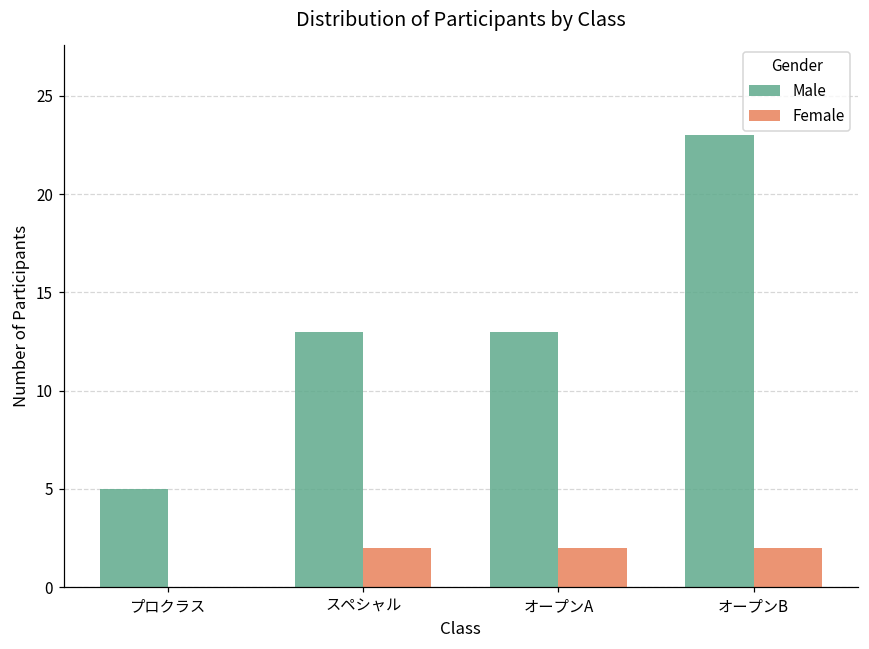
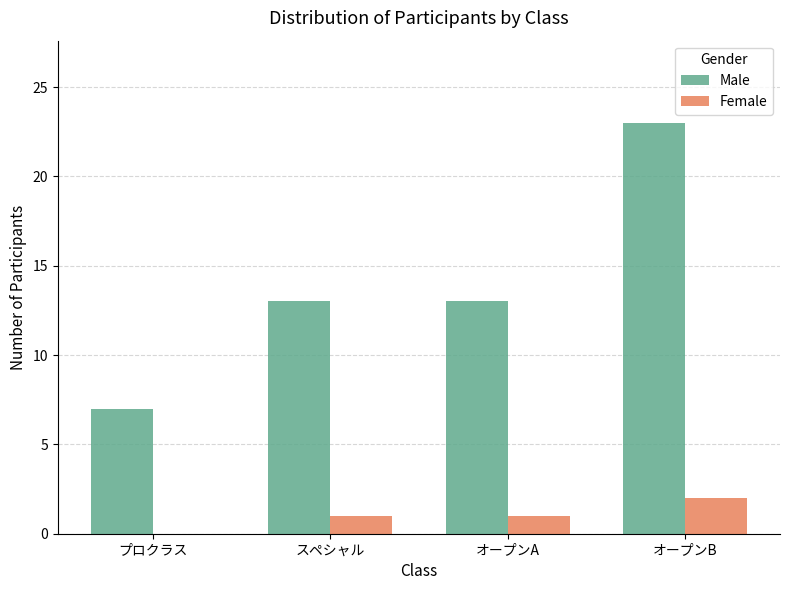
  {
    "Male": {
-     "プロクラス": 5,
+     "プロクラス": 7,
      "スペシャル": 13,
      "オープンA": 13,
      "オープンB": 23
    },
    "Female": {
      "プロクラス": 0,
-     "スペシャル": 2,
-     "オープンA": 2,
+     "スペシャル": 1,
+     "オープンA": 1,
      "オープンB": 2
    }
  }
